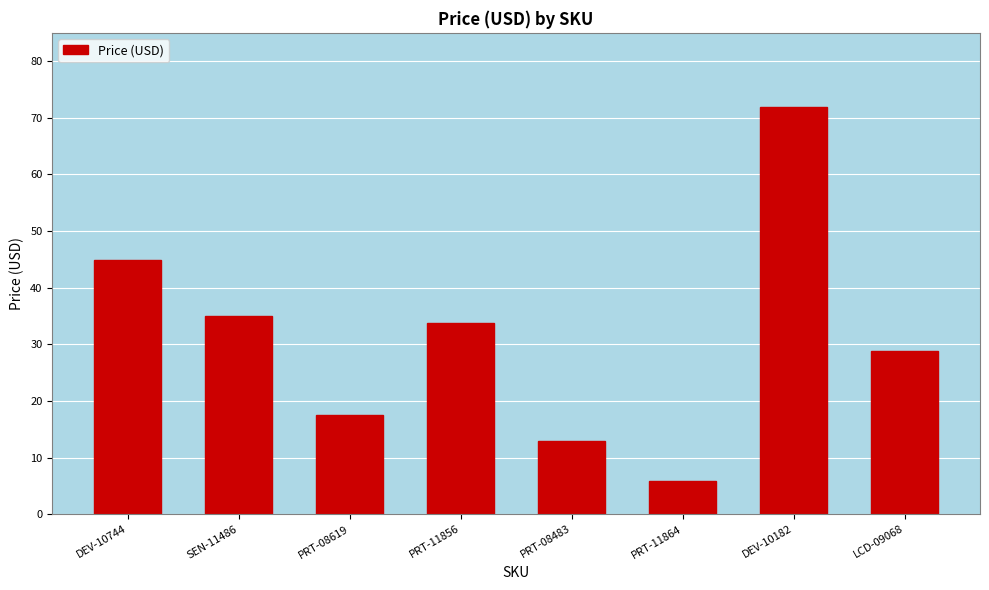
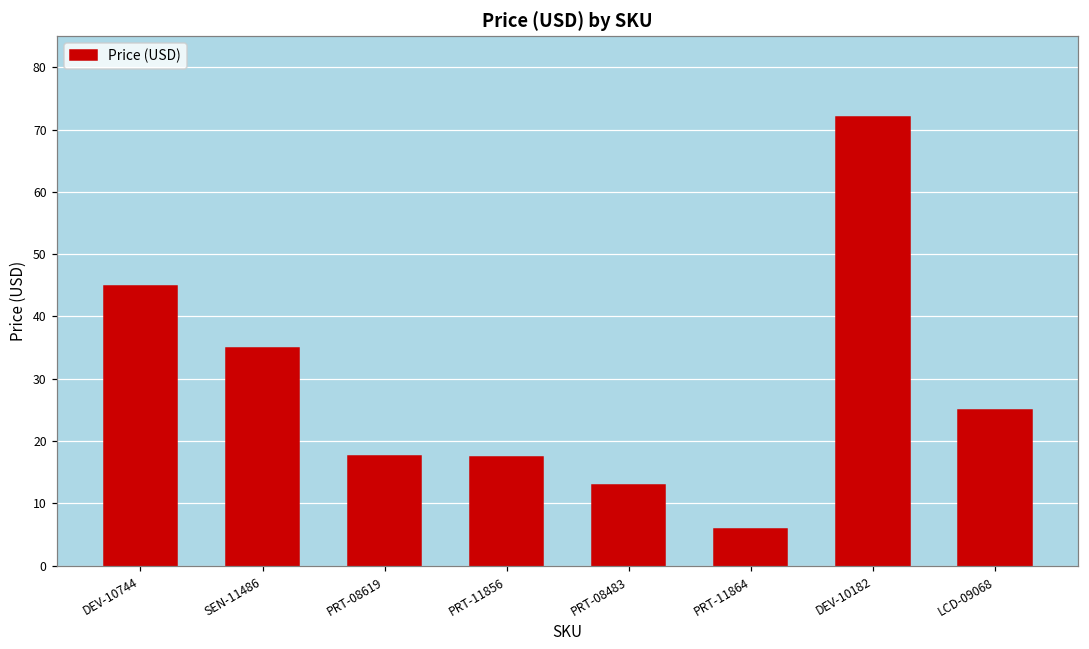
  {
    "DEV-10744": 45,
    "SEN-11486": 35,
    "PRT-08619": 18,
-   "PRT-11856": 34,
+   "PRT-11856": 18,
    "PRT-08483": 13,
    "PRT-11864": 6,
    "DEV-10182": 72,
-   "LCD-09068": 29
+   "LCD-09068": 25
  }
